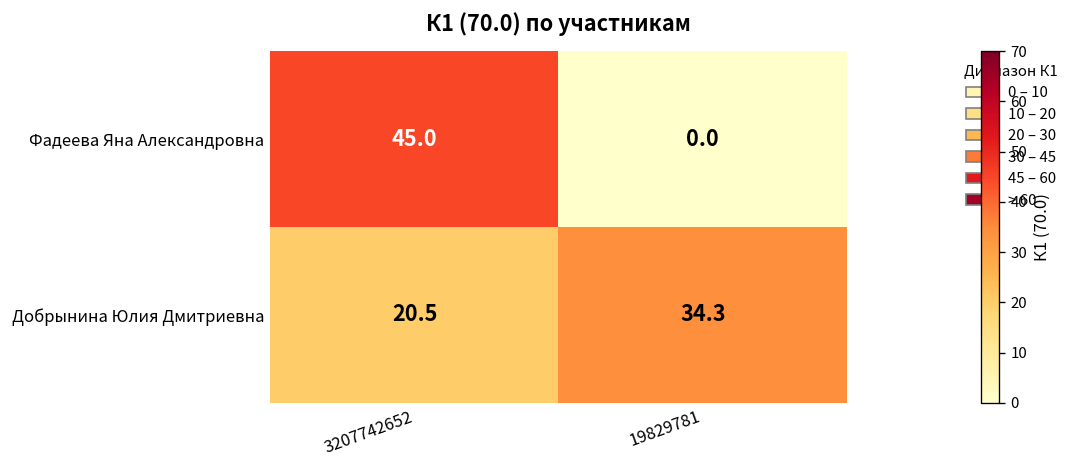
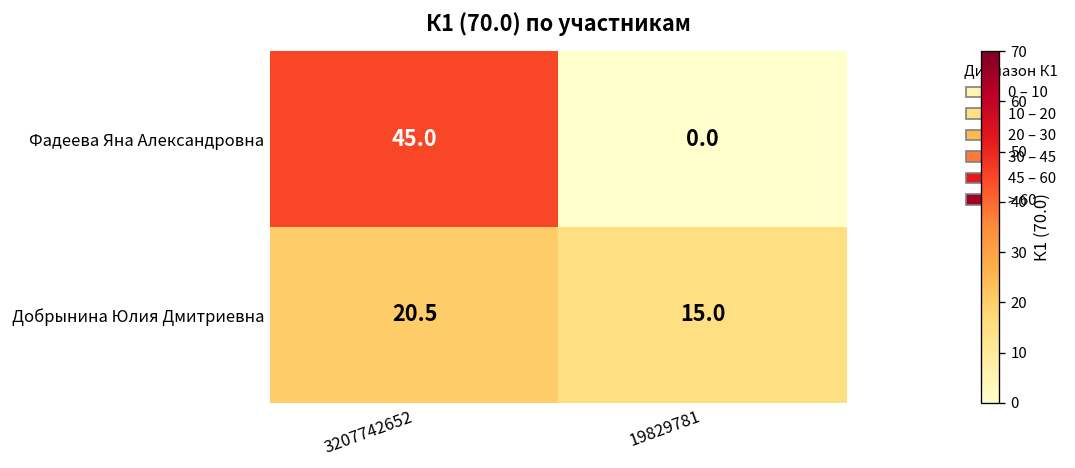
  {
    "Фадеева Яна Александровна": {
      "3207742652": 45.0,
      "19829781": 0.0
    },
    "Добрынина Юлия Дмитриевна": {
      "3207742652": 20.5,
-     "19829781": 34.3
+     "19829781": 15.0
    }
  }
